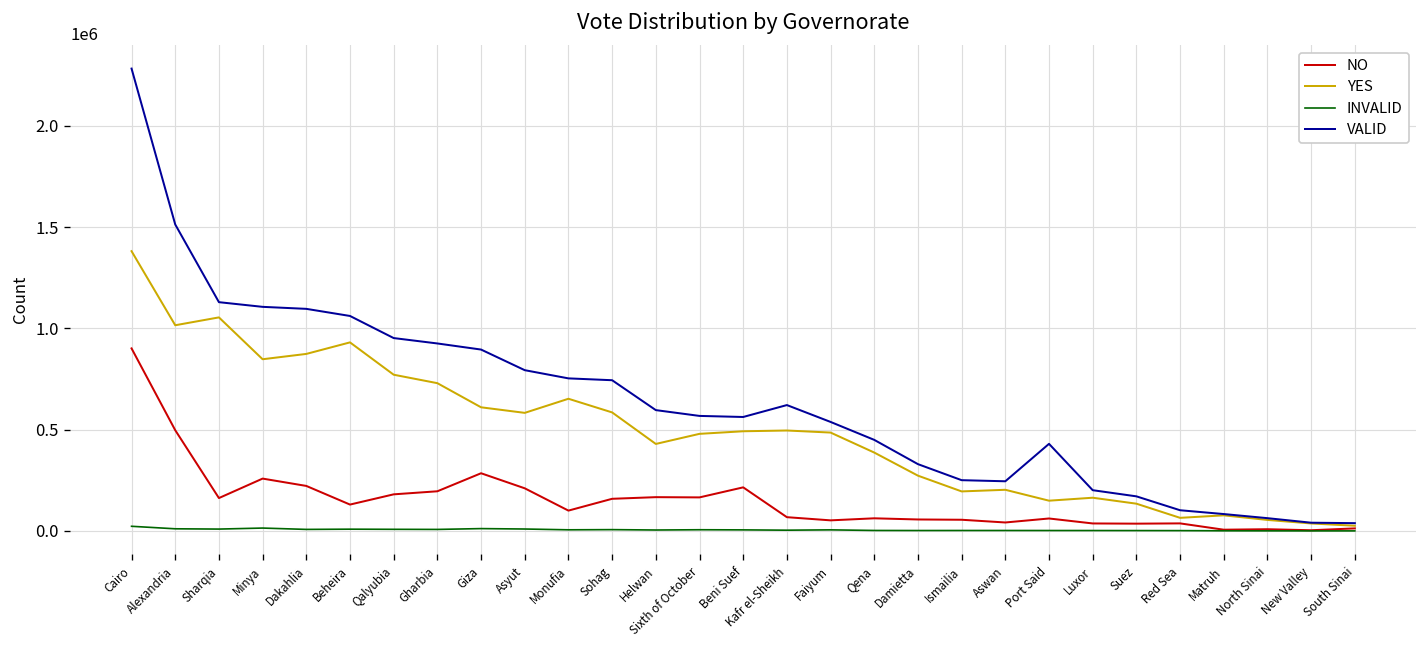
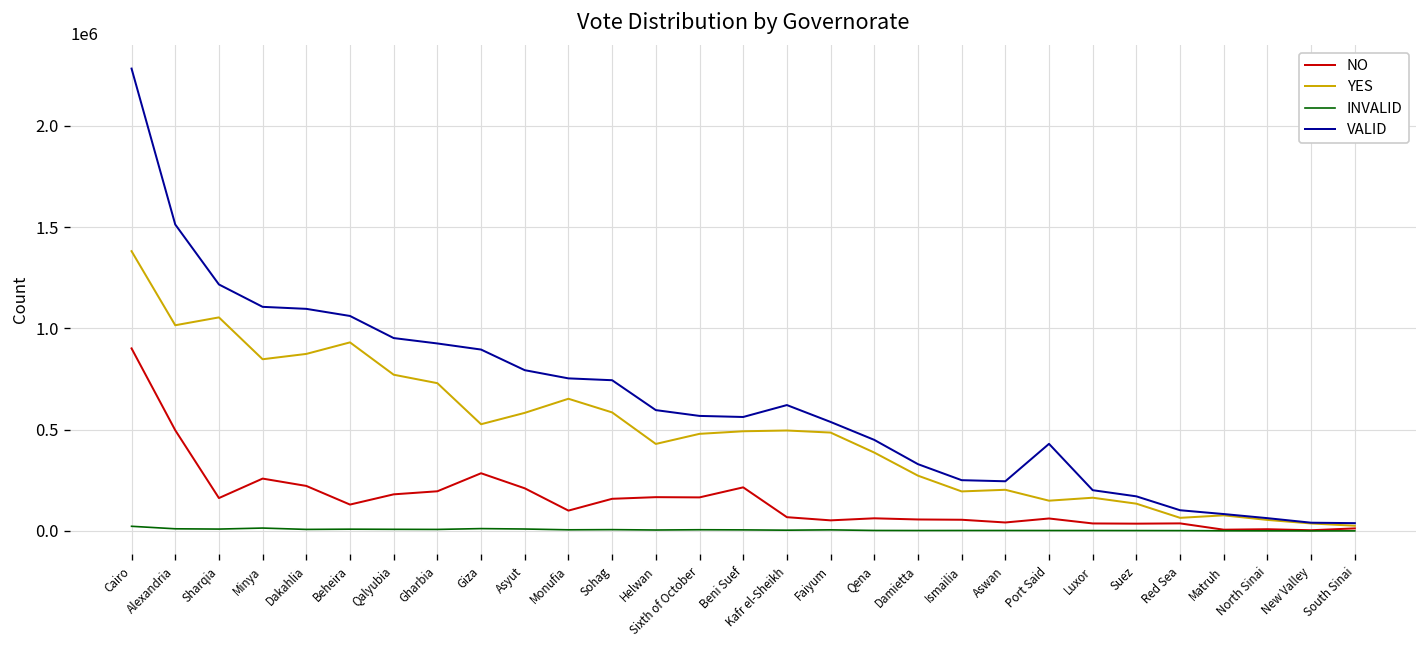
  {
    "NO": {
      "Cairo": 900000,
      "Alexandria": 500000,
      "Sharqia": 160000,
      "Minya": 260000,
      "Dakahlia": 220000,
      "Beheira": 130000,
      "Qalyubia": 180000,
      "Gharbia": 200000,
      "Giza": 290000,
      "Asyut": 210000,
      "Monufia": 100000,
      "Sohag": 160000,
      "Helwan": 170000,
      "Sixth of October": 170000,
      "Beni Suef": 220000,
      "Kafr el-Sheikh": 70000,
      "Faiyum": 50000,
      "Qena": 60000,
      "Damietta": 60000,
      "Ismailia": 60000,
      "Aswan": 40000,
      "Port Said": 60000,
      "Luxor": 40000,
      "Suez": 40000,
      "Red Sea": 40000
    },
    "YES": {
      "Cairo": 1380000,
      "Alexandria": 1020000,
      "Sharqia": 1050000,
      "Minya": 850000,
      "Dakahlia": 870000,
      "Beheira": 930000,
      "Qalyubia": 770000,
      "Gharbia": 730000,
-     "Giza": 610000,
+     "Giza": 530000,
      "Asyut": 580000,
      "Monufia": 650000,
      "Sohag": 590000,
      "Helwan": 430000,
      "Sixth of October": 480000,
      "Beni Suef": 490000,
      "Kafr el-Sheikh": 500000,
      "Faiyum": 490000,
      "Qena": 390000,
      "Damietta": 270000,
      "Ismailia": 200000,
      "Aswan": 200000,
      "Port Said": 150000,
      "Luxor": 160000,
      "Suez": 130000,
      "Red Sea": 60000
    },
    "INVALID": {
      "Cairo": 20000,
      "Alexandria": 10000,
      "Sharqia": 10000,
      "Minya": 10000,
      "Dakahlia": 10000,
      "Beheira": 10000,
      "Qalyubia": 10000,
      "Gharbia": 10000,
      "Giza": 10000,
      "Asyut": 10000,
      "Monufia": 10000,
      "Sohag": 10000,
      "Helwan": 0,
      "Sixth of October": 10000,
      "Beni Suef": 10000,
      "Kafr el-Sheikh": 0,
      "Faiyum": 10000,
      "Qena": 0,
      "Damietta": 0,
      "Ismailia": 0,
      "Aswan": 0,
      "Port Said": 0,
      "Luxor": 0,
      "Suez": 0,
      "Red Sea": 0
    },
    "VALID": {
      "Cairo": 2280000,
      "Alexandria": 1510000,
-     "Sharqia": 1130000,
+     "Sharqia": 1220000,
      "Minya": 1110000,
      "Dakahlia": 1100000,
      "Beheira": 1060000,
      "Qalyubia": 950000,
      "Gharbia": 930000,
      "Giza": 900000,
      "Asyut": 790000,
      "Monufia": 750000,
      "Sohag": 740000,
      "Helwan": 600000,
      "Sixth of October": 570000,
      "Beni Suef": 560000,
      "Kafr el-Sheikh": 620000,
      "Faiyum": 540000,
      "Qena": 450000,
      "Damietta": 330000,
      "Ismailia": 250000,
      "Aswan": 250000,
      "Port Said": 430000,
      "Luxor": 200000,
      "Suez": 170000,
      "Red Sea": 100000
    }
  }
